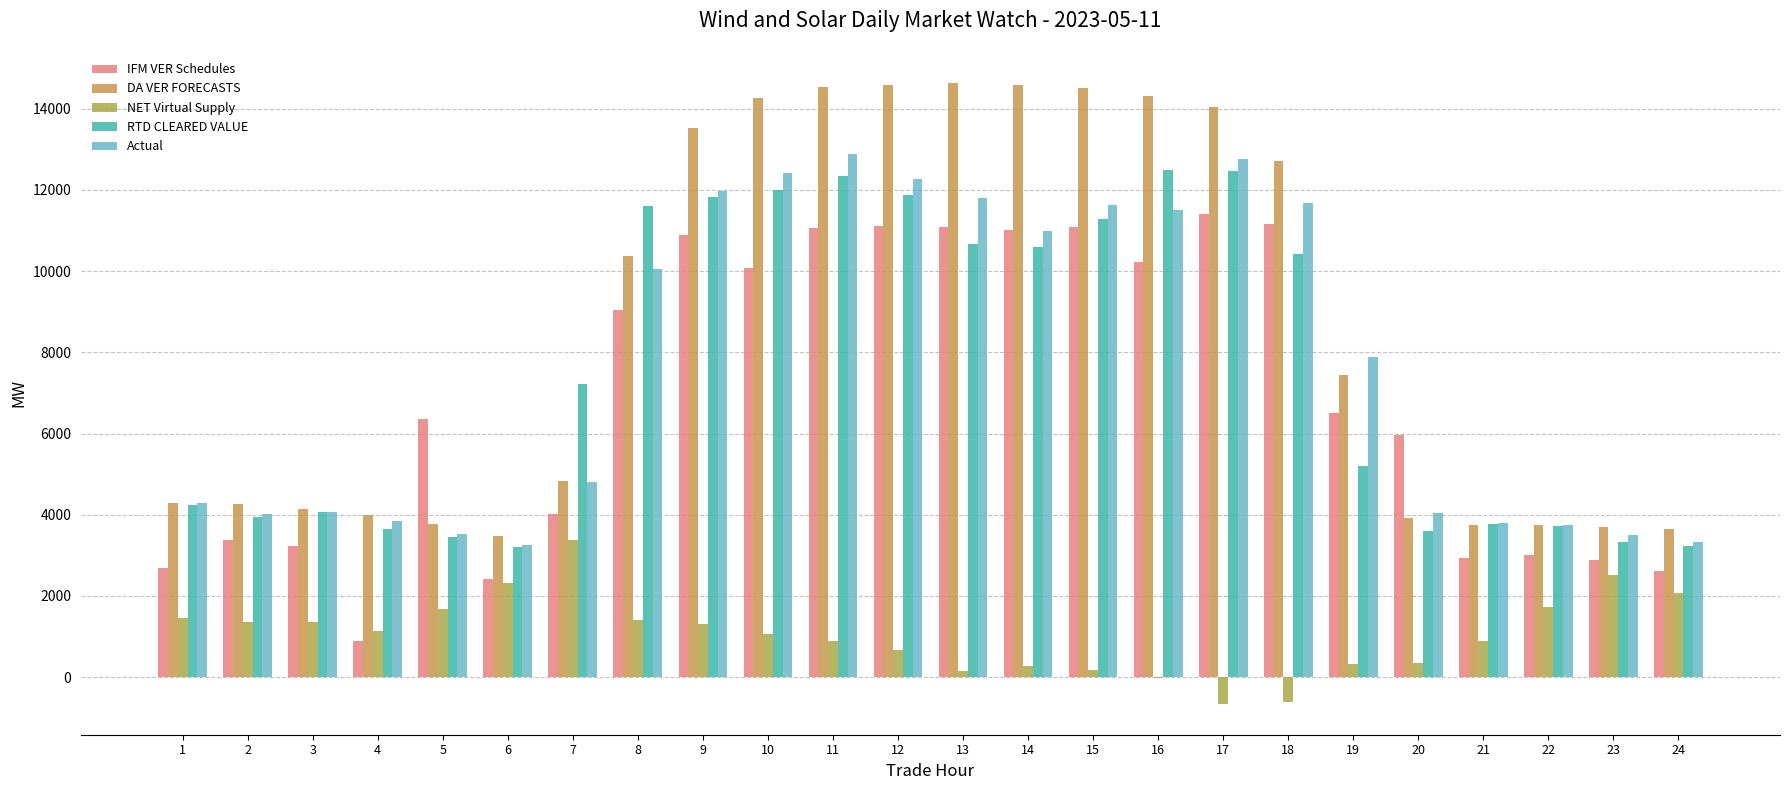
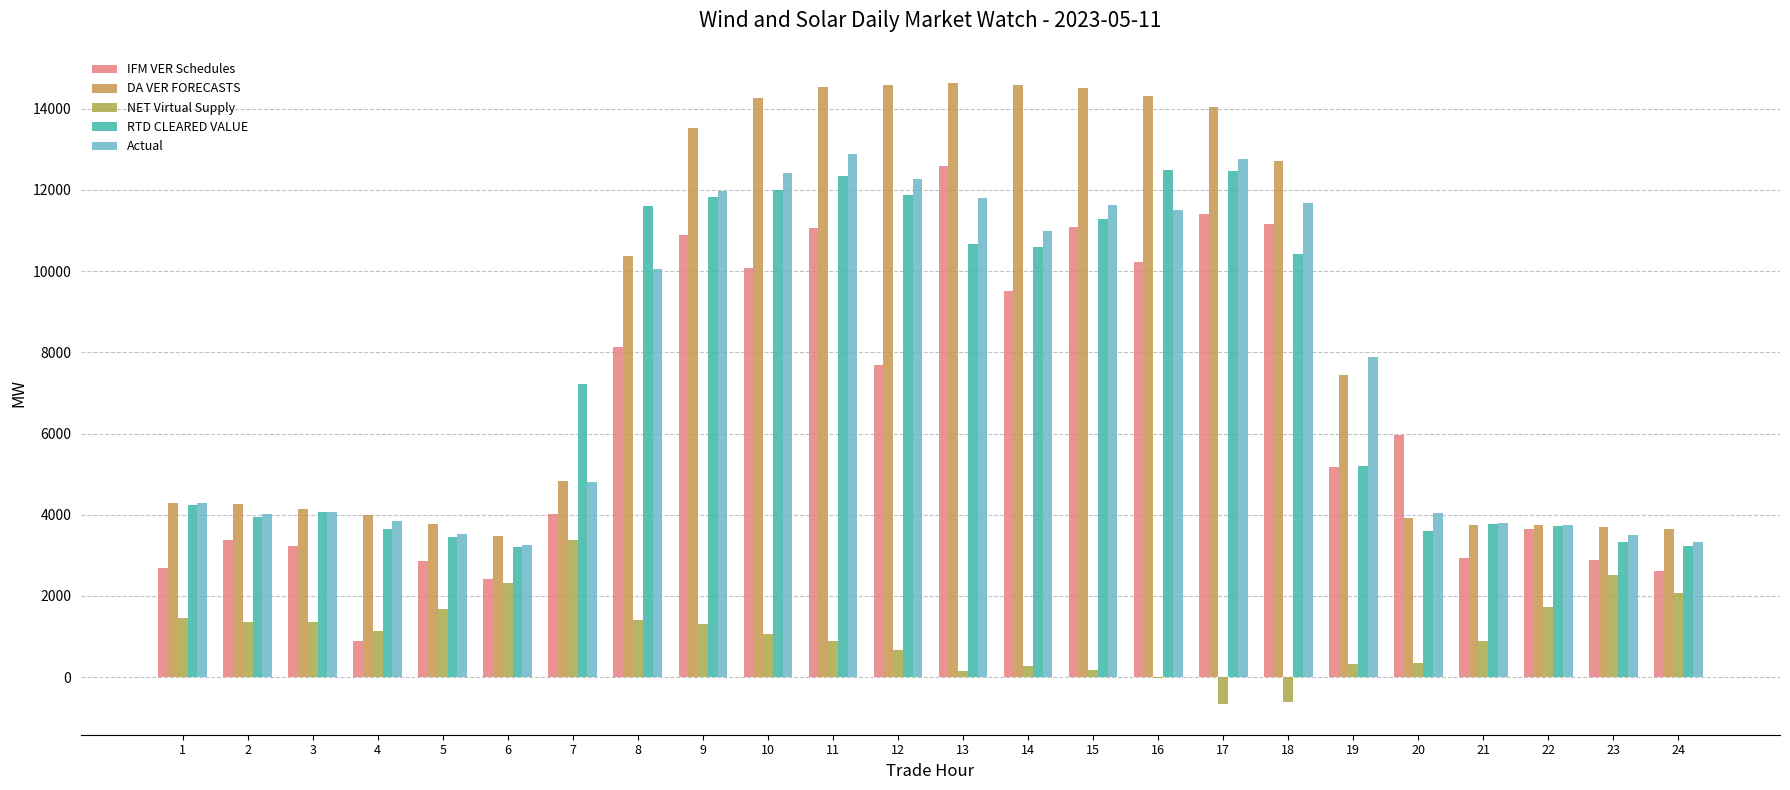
  {
    "IFM VER Schedules": {
      "1": 2700,
      "2": 3400,
      "3": 3200,
      "4": 900,
-     "5": 6400,
+     "5": 2900,
      "6": 2400,
      "7": 4000,
-     "8": 9000,
+     "8": 8100,
      "9": 10900,
      "10": 10100,
      "11": 11100,
-     "12": 11100,
-     "13": 11100,
-     "14": 11000,
+     "12": 7700,
+     "13": 12600,
+     "14": 9500,
      "15": 11100,
      "16": 10200,
      "17": 11400,
      "18": 11200,
-     "19": 6500,
+     "19": 5200,
      "20": 6000,
      "21": 2900,
-     "22": 3000,
+     "22": 3600,
      "23": 2900,
      "24": 2600
    }
  }
